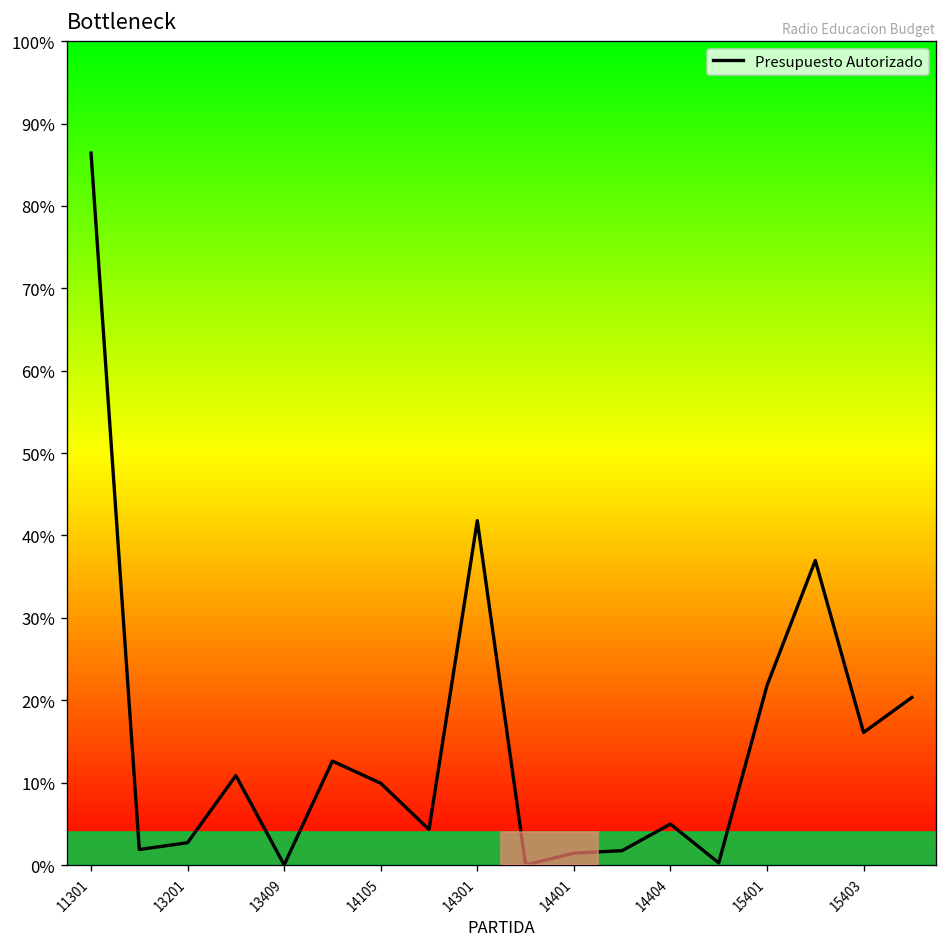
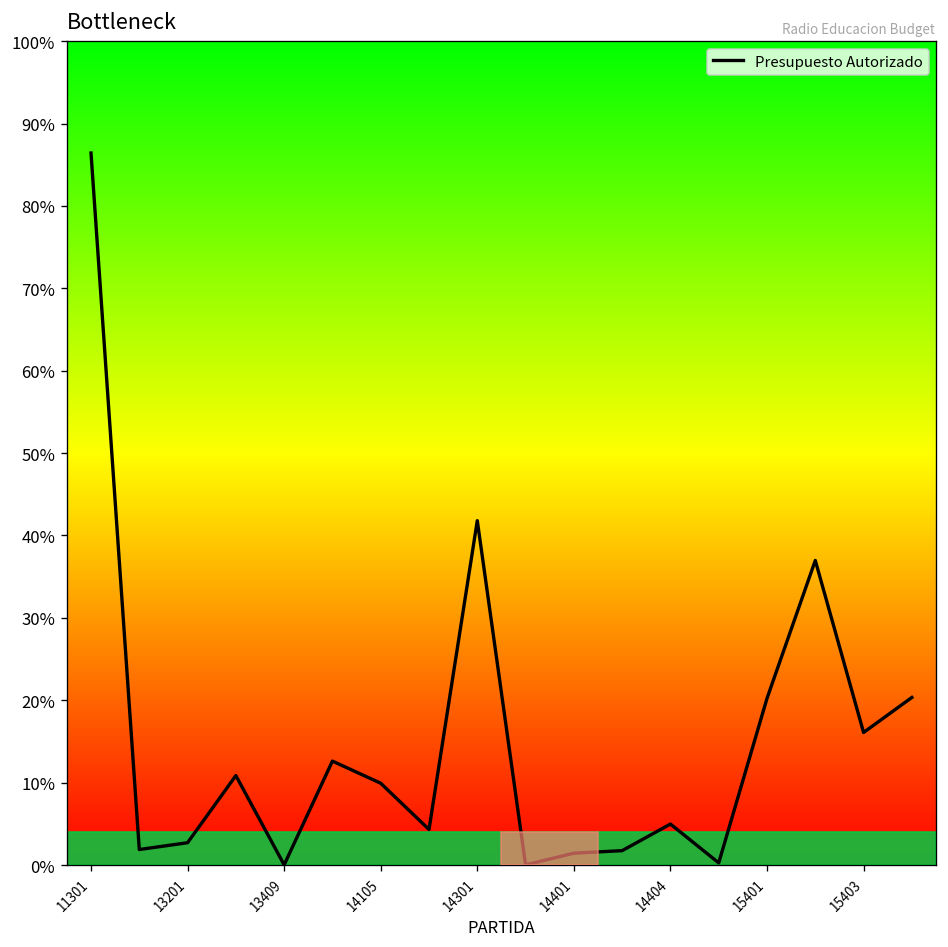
  {
    "11301": "86%",
    "14105": "10%",
    "14301": "42%",
    "14404": "5%",
-   "15401": "22%",
+   "15401": "20%",
    "15403": "16%"
  }
